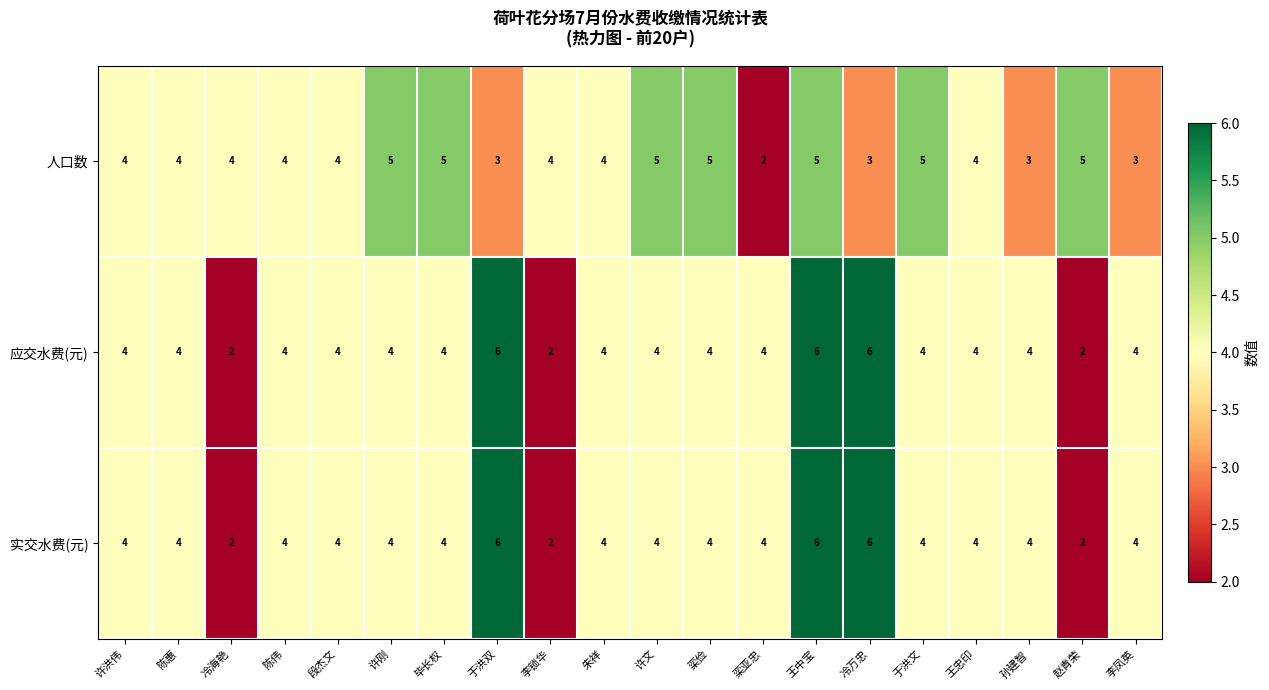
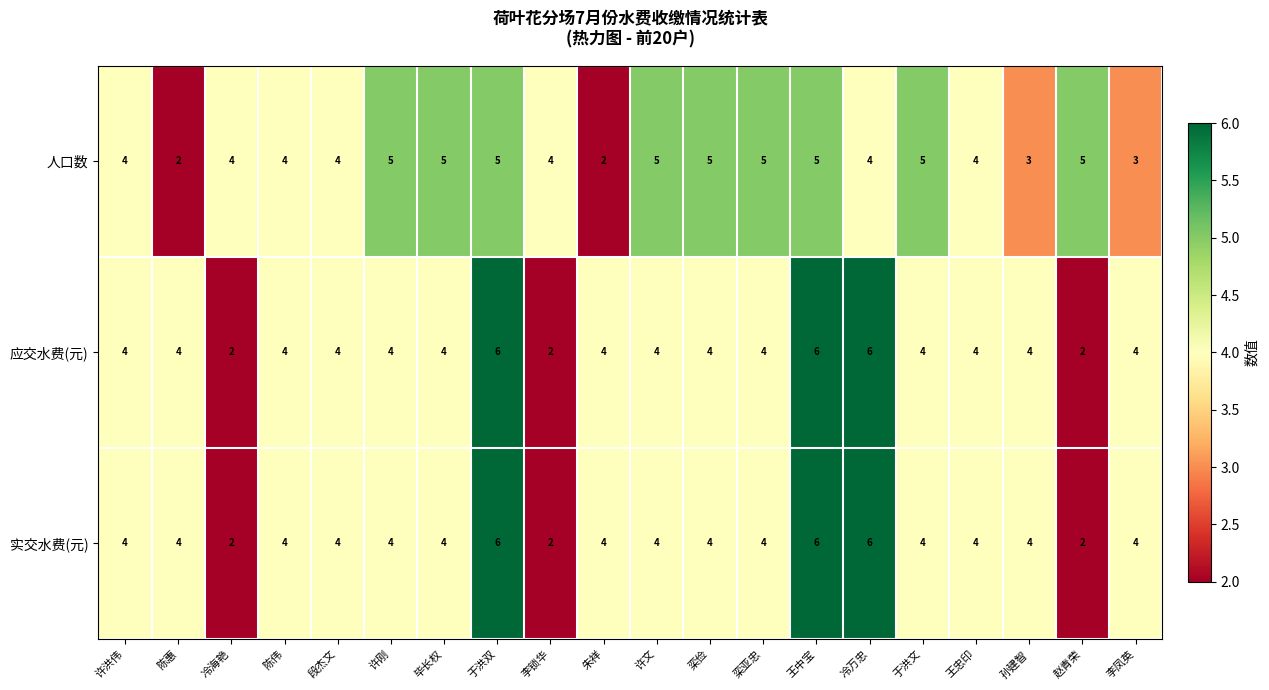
  {
    "人口数": {
      "许洪伟": 4,
-     "陈惠": 4,
+     "陈惠": 2,
      "冷海艳": 4,
      "陈伟": 4,
      "段杰文": 4,
      "许刚": 5,
      "毕长权": 5,
-     "于洪双": 3,
+     "于洪双": 5,
      "李锁华": 4,
-     "朱祥": 4,
+     "朱祥": 2,
      "许文": 5,
      "栾俭": 5,
-     "栾亚忠": 2,
+     "栾亚忠": 5,
      "王中宝": 5,
-     "冷万忠": 3,
+     "冷万忠": 4,
      "于洪文": 5,
      "王忠印": 4,
      "孙建智": 3,
      "赵青荣": 5,
      "李凤英": 3
    },
    "应交水费(元)": {
      "许洪伟": 4,
      "陈惠": 4,
      "冷海艳": 2,
      "陈伟": 4,
      "段杰文": 4,
      "许刚": 4,
      "毕长权": 4,
      "于洪双": 6,
      "李锁华": 2,
      "朱祥": 4,
      "许文": 4,
      "栾俭": 4,
      "栾亚忠": 4,
      "王中宝": 6,
      "冷万忠": 6,
      "于洪文": 4,
      "王忠印": 4,
      "孙建智": 4,
      "赵青荣": 2,
      "李凤英": 4
    },
    "实交水费(元)": {
      "许洪伟": 4,
      "陈惠": 4,
      "冷海艳": 2,
      "陈伟": 4,
      "段杰文": 4,
      "许刚": 4,
      "毕长权": 4,
      "于洪双": 6,
      "李锁华": 2,
      "朱祥": 4,
      "许文": 4,
      "栾俭": 4,
      "栾亚忠": 4,
      "王中宝": 6,
      "冷万忠": 6,
      "于洪文": 4,
      "王忠印": 4,
      "孙建智": 4,
      "赵青荣": 2,
      "李凤英": 4
    }
  }
